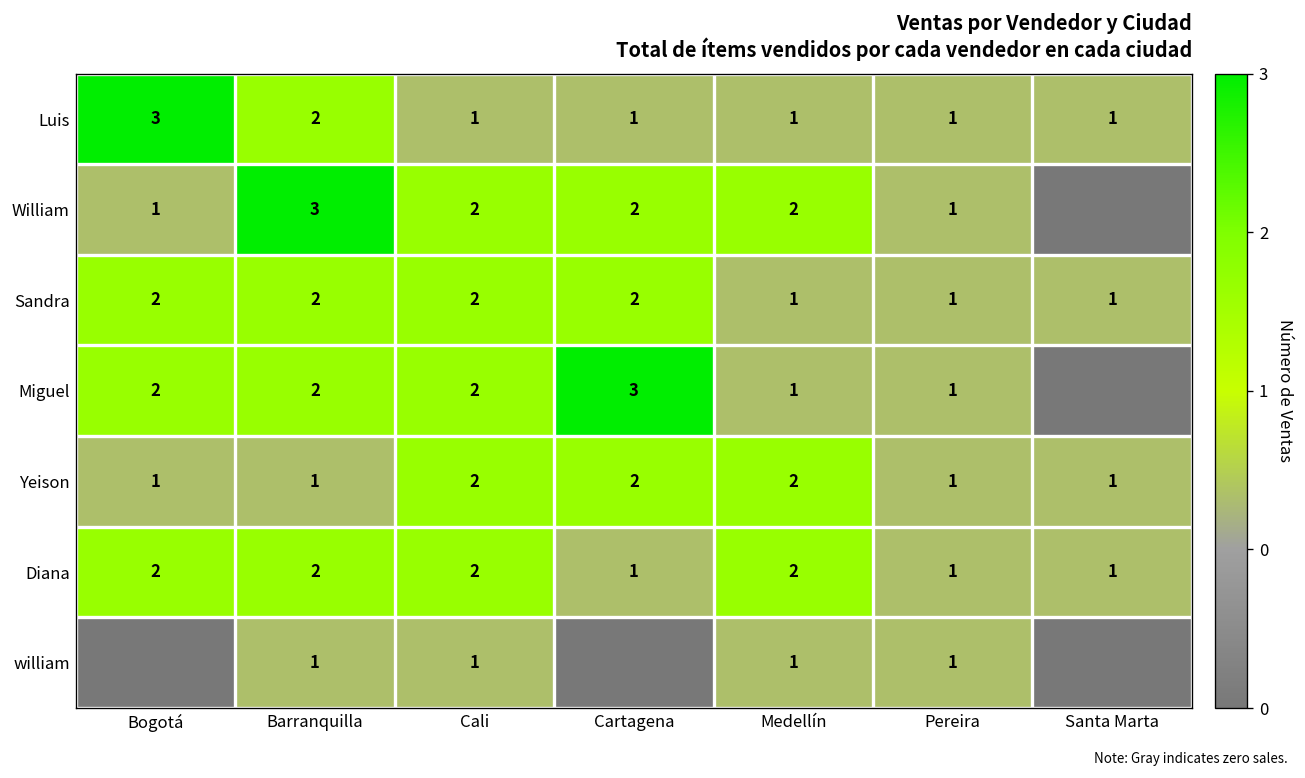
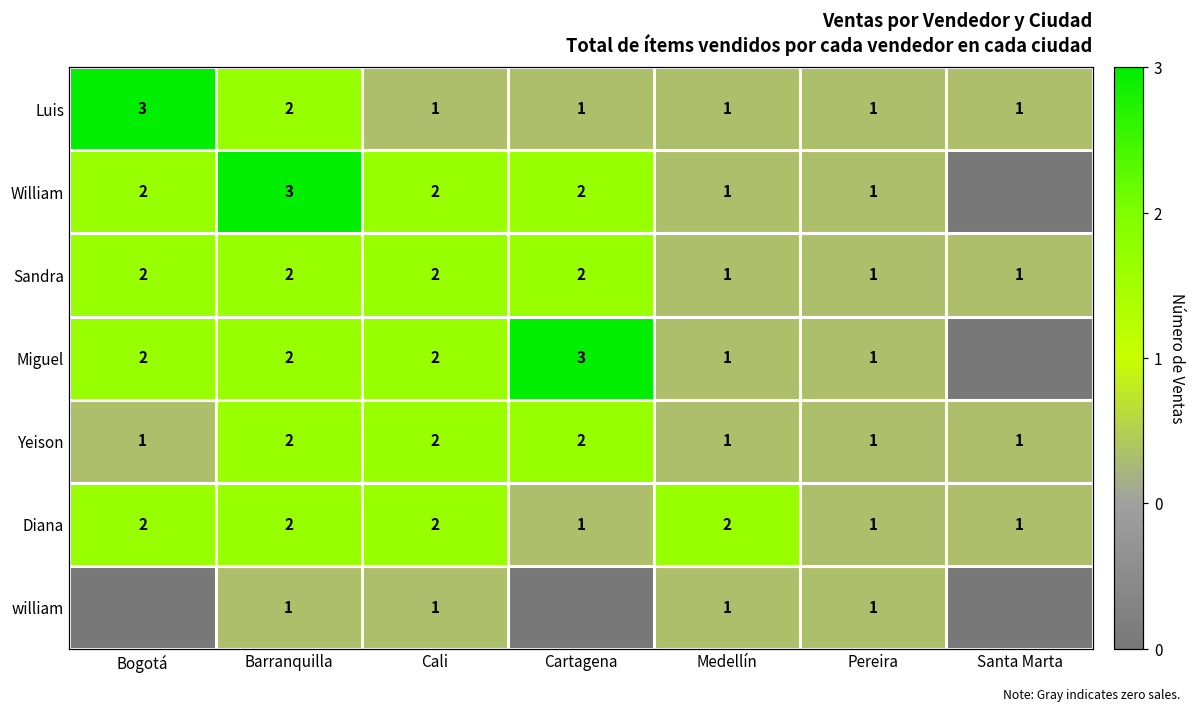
  {
    "Luis": {
      "Bogotá": 3,
      "Barranquilla": 2,
      "Cali": 1,
      "Cartagena": 1,
      "Medellín": 1,
      "Pereira": 1,
      "Santa Marta": 1
    },
    "William": {
-     "Bogotá": 1,
+     "Bogotá": 2,
      "Barranquilla": 3,
      "Cali": 2,
      "Cartagena": 2,
-     "Medellín": 2,
+     "Medellín": 1,
      "Pereira": 1
    },
    "Sandra": {
      "Bogotá": 2,
      "Barranquilla": 2,
      "Cali": 2,
      "Cartagena": 2,
      "Medellín": 1,
      "Pereira": 1,
      "Santa Marta": 1
    },
    "Miguel": {
      "Bogotá": 2,
      "Barranquilla": 2,
      "Cali": 2,
      "Cartagena": 3,
      "Medellín": 1,
      "Pereira": 1
    },
    "Yeison": {
      "Bogotá": 1,
-     "Barranquilla": 1,
+     "Barranquilla": 2,
      "Cali": 2,
      "Cartagena": 2,
-     "Medellín": 2,
+     "Medellín": 1,
      "Pereira": 1,
      "Santa Marta": 1
    },
    "Diana": {
      "Bogotá": 2,
      "Barranquilla": 2,
      "Cali": 2,
      "Cartagena": 1,
      "Medellín": 2,
      "Pereira": 1,
      "Santa Marta": 1
    },
    "william": {
      "Barranquilla": 1,
      "Cali": 1,
      "Medellín": 1,
      "Pereira": 1
    }
  }
